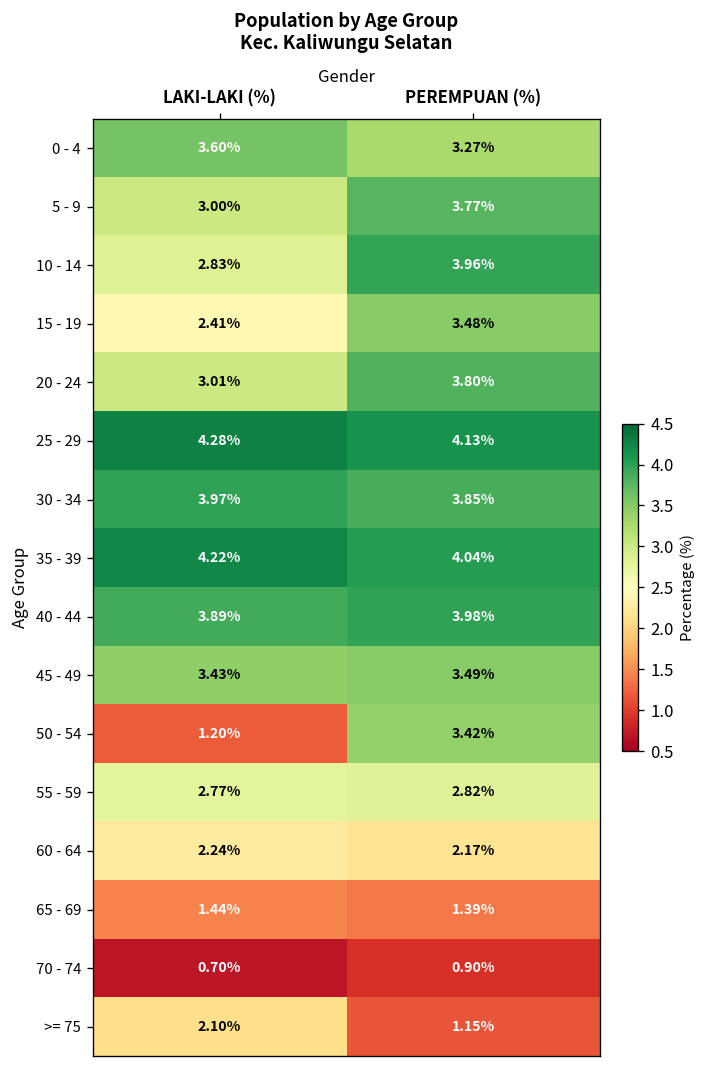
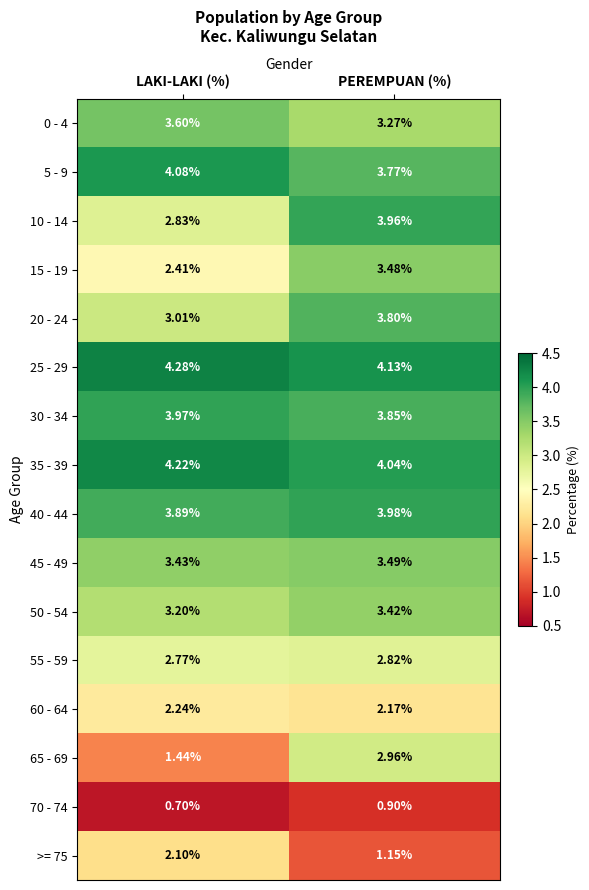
  {
    "0 - 4": {
      "LAKI-LAKI (%)": "3.60%",
      "PEREMPUAN (%)": "3.27%"
    },
    "5 - 9": {
-     "LAKI-LAKI (%)": "3.00%",
+     "LAKI-LAKI (%)": "4.08%",
      "PEREMPUAN (%)": "3.77%"
    },
    "10 - 14": {
      "LAKI-LAKI (%)": "2.83%",
      "PEREMPUAN (%)": "3.96%"
    },
    "15 - 19": {
      "LAKI-LAKI (%)": "2.41%",
      "PEREMPUAN (%)": "3.48%"
    },
    "20 - 24": {
      "LAKI-LAKI (%)": "3.01%",
      "PEREMPUAN (%)": "3.80%"
    },
    "25 - 29": {
      "LAKI-LAKI (%)": "4.28%",
      "PEREMPUAN (%)": "4.13%"
    },
    "30 - 34": {
      "LAKI-LAKI (%)": "3.97%",
      "PEREMPUAN (%)": "3.85%"
    },
    "35 - 39": {
      "LAKI-LAKI (%)": "4.22%",
      "PEREMPUAN (%)": "4.04%"
    },
    "40 - 44": {
      "LAKI-LAKI (%)": "3.89%",
      "PEREMPUAN (%)": "3.98%"
    },
    "45 - 49": {
      "LAKI-LAKI (%)": "3.43%",
      "PEREMPUAN (%)": "3.49%"
    },
    "50 - 54": {
-     "LAKI-LAKI (%)": "1.20%",
+     "LAKI-LAKI (%)": "3.20%",
      "PEREMPUAN (%)": "3.42%"
    },
    "55 - 59": {
      "LAKI-LAKI (%)": "2.77%",
      "PEREMPUAN (%)": "2.82%"
    },
    "60 - 64": {
      "LAKI-LAKI (%)": "2.24%",
      "PEREMPUAN (%)": "2.17%"
    },
    "65 - 69": {
      "LAKI-LAKI (%)": "1.44%",
-     "PEREMPUAN (%)": "1.39%"
+     "PEREMPUAN (%)": "2.96%"
    },
    "70 - 74": {
      "LAKI-LAKI (%)": "0.70%",
      "PEREMPUAN (%)": "0.90%"
    },
    ">= 75": {
      "LAKI-LAKI (%)": "2.10%",
      "PEREMPUAN (%)": "1.15%"
    }
  }
